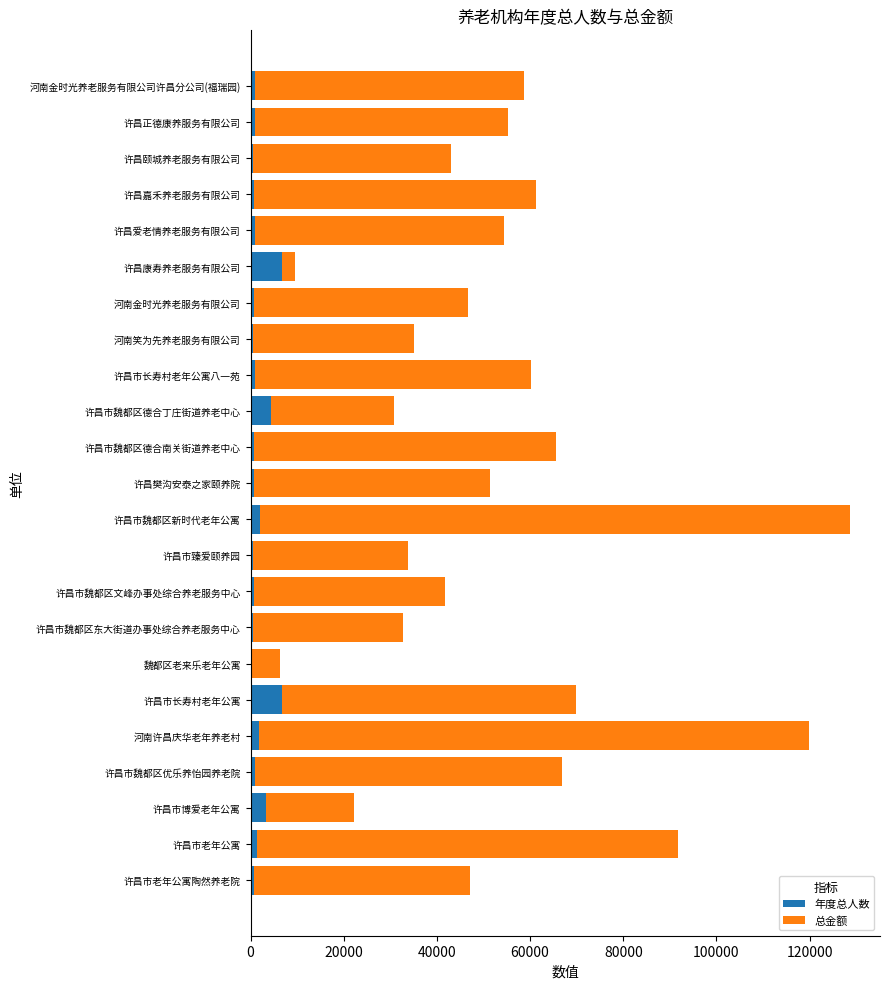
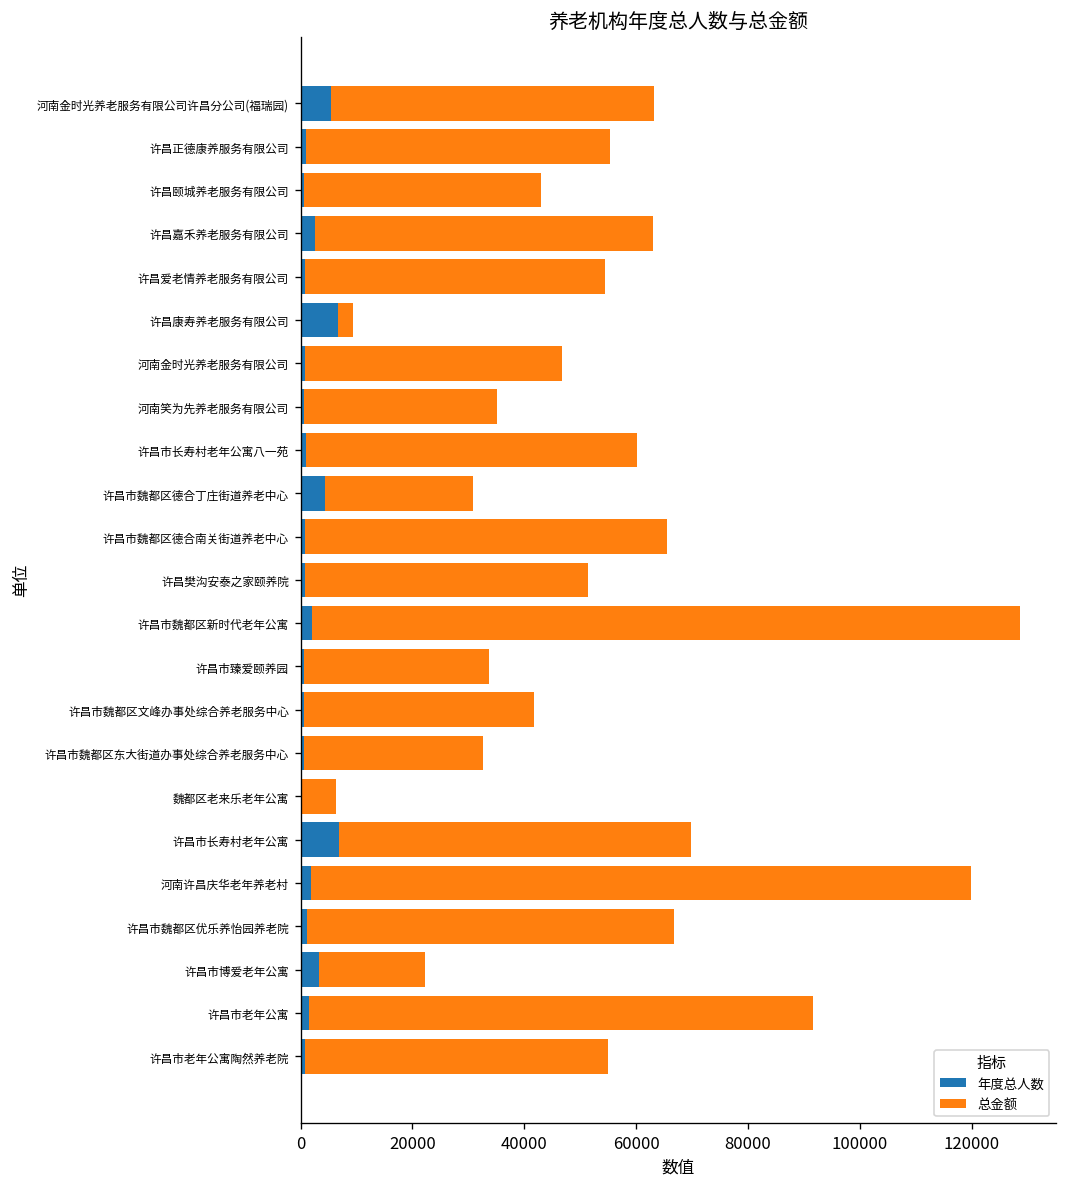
  {
    "年度总人数": {
-     "河南金时光养老服务有限公司许昌分公司(福瑞园)": 1000,
+     "河南金时光养老服务有限公司许昌分公司(福瑞园)": 5000,
      "许昌正德康养服务有限公司": 1000,
      "许昌颐城养老服务有限公司": 1000,
-     "许昌嘉禾养老服务有限公司": 1000,
+     "许昌嘉禾养老服务有限公司": 2000,
      "许昌爱老情养老服务有限公司": 1000,
      "许昌康寿养老服务有限公司": 7000,
      "河南金时光养老服务有限公司": 1000,
      "河南笑为先养老服务有限公司": 1000,
      "许昌市长寿村老年公寓八一苑": 1000,
      "许昌市魏都区德合丁庄街道养老中心": 4000,
      "许昌市魏都区德合南关街道养老中心": 1000,
      "许昌樊沟安泰之家颐养院": 1000,
      "许昌市魏都区新时代老年公寓": 2000,
      "许昌市臻爱颐养园": 1000,
      "许昌市魏都区文峰办事处综合养老服务中心": 1000,
      "许昌市长寿村老年公寓": 7000,
      "河南许昌庆华老年养老村": 2000,
      "许昌市魏都区优乐养怡园养老院": 1000,
      "许昌市博爱老年公寓": 3000,
      "许昌市老年公寓": 1000,
      "许昌市老年公寓陶然养老院": 1000
    },
    "总金额": {
      "河南金时光养老服务有限公司许昌分公司(福瑞园)": 58000,
      "许昌正德康养服务有限公司": 54000,
      "许昌颐城养老服务有限公司": 42000,
      "许昌嘉禾养老服务有限公司": 61000,
      "许昌爱老情养老服务有限公司": 53000,
      "许昌康寿养老服务有限公司": 3000,
      "河南金时光养老服务有限公司": 46000,
      "河南笑为先养老服务有限公司": 35000,
      "许昌市长寿村老年公寓八一苑": 59000,
      "许昌市魏都区德合丁庄街道养老中心": 26000,
      "许昌市魏都区德合南关街道养老中心": 65000,
      "许昌樊沟安泰之家颐养院": 51000,
      "许昌市魏都区新时代老年公寓": 127000,
      "许昌市臻爱颐养园": 33000,
      "许昌市魏都区文峰办事处综合养老服务中心": 41000,
      "许昌市魏都区东大街道办事处综合养老服务中心": 32000,
      "魏都区老来乐老年公寓": 6000,
      "许昌市长寿村老年公寓": 63000,
      "河南许昌庆华老年养老村": 118000,
      "许昌市魏都区优乐养怡园养老院": 66000,
      "许昌市博爱老年公寓": 19000,
      "许昌市老年公寓": 90000,
-     "许昌市老年公寓陶然养老院": 46000
+     "许昌市老年公寓陶然养老院": 54000
    }
  }
